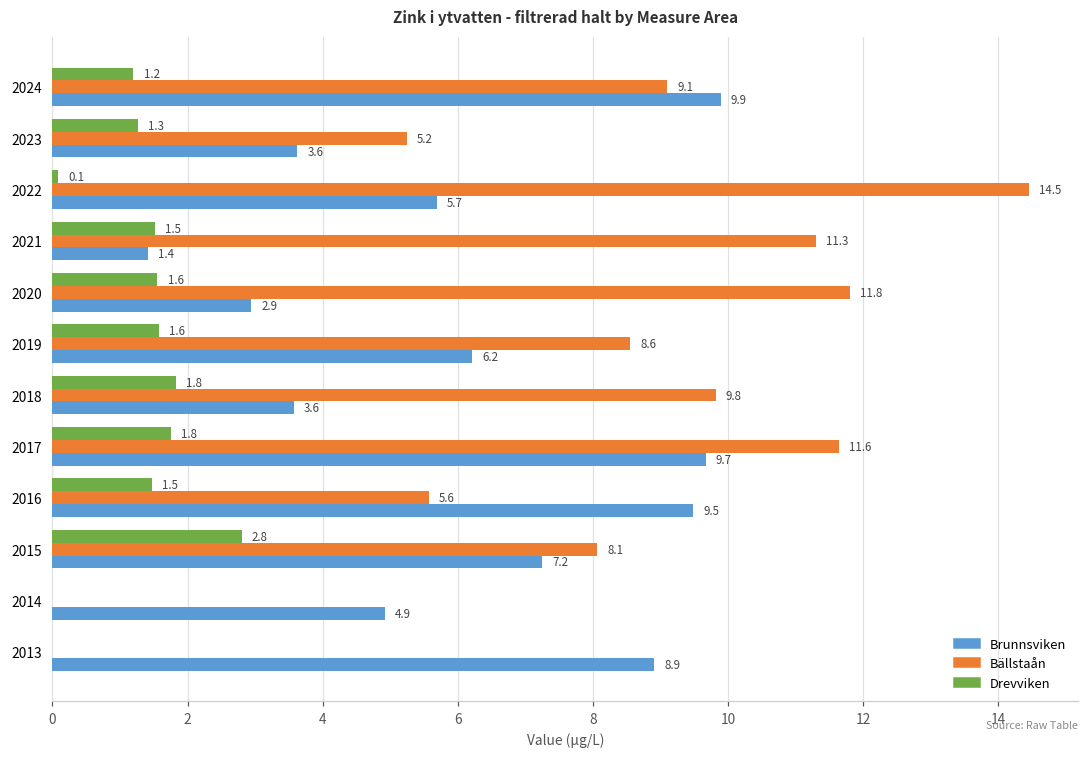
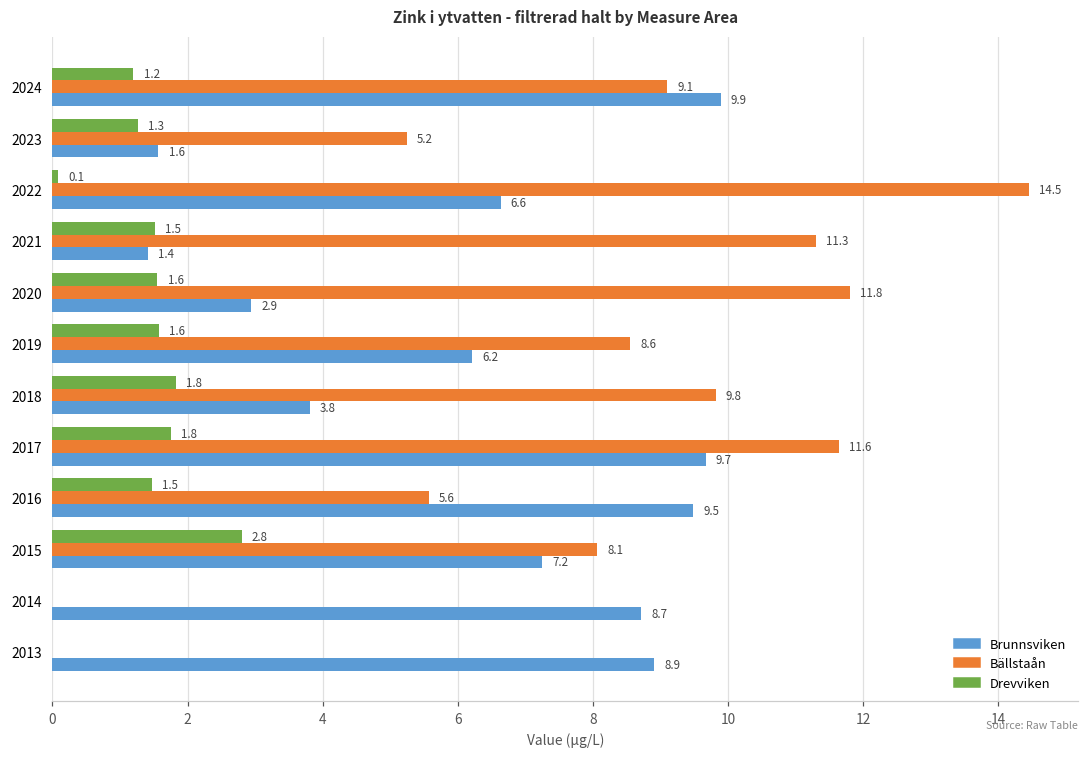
  {
    "Brunnsviken": {
      "2024": 9.9,
-     "2023": 3.6,
-     "2022": 5.7,
+     "2023": 1.6,
+     "2022": 6.6,
      "2021": 1.4,
      "2020": 2.9,
      "2019": 6.2,
-     "2018": 3.6,
+     "2018": 3.8,
      "2017": 9.7,
      "2016": 9.5,
      "2015": 7.2,
-     "2014": 4.9,
+     "2014": 8.7,
      "2013": 8.9
    },
    "Bällstaån": {
      "2024": 9.1,
      "2023": 5.2,
      "2022": 14.5,
      "2021": 11.3,
      "2020": 11.8,
      "2019": 8.6,
      "2018": 9.8,
      "2017": 11.6,
      "2016": 5.6,
      "2015": 8.1
    },
    "Drevviken": {
      "2024": 1.2,
      "2023": 1.3,
      "2022": 0.1,
      "2021": 1.5,
      "2020": 1.6,
      "2019": 1.6,
      "2018": 1.8,
      "2017": 1.8,
      "2016": 1.5,
      "2015": 2.8
    }
  }
